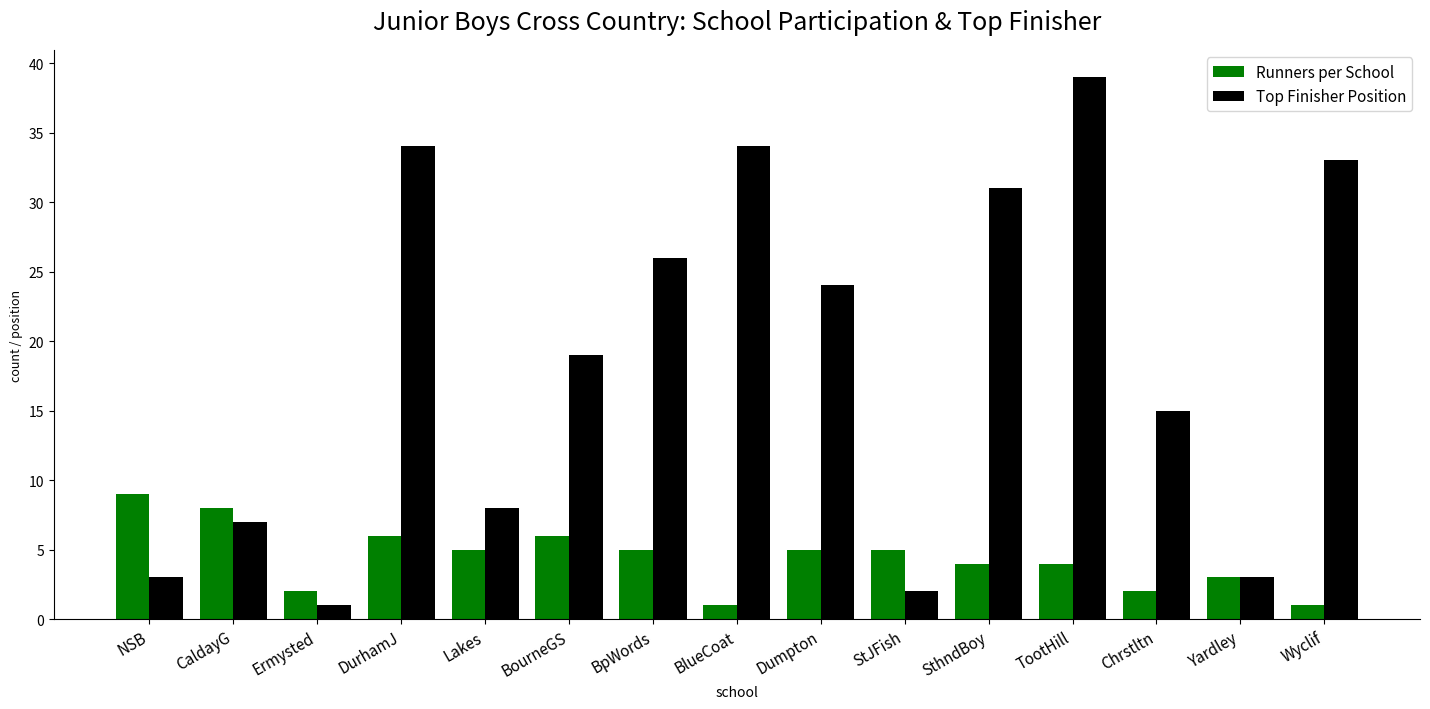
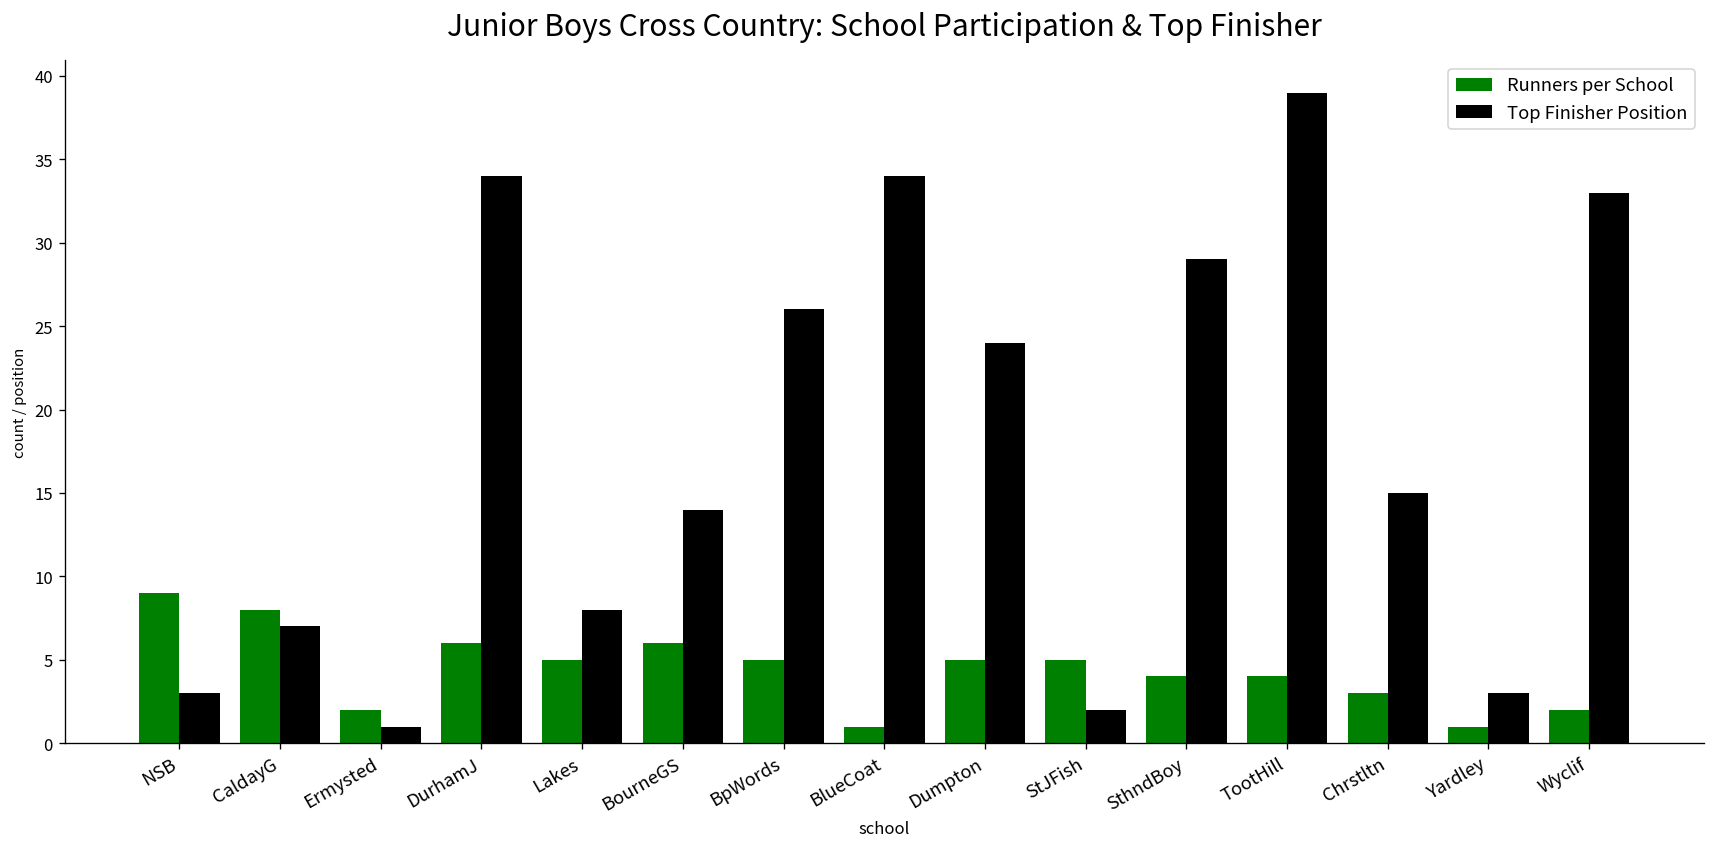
  {
    "Runners per School": {
      "NSB": 9,
      "CaldayG": 8,
      "Ermysted": 2,
      "DurhamJ": 6,
      "Lakes": 5,
      "BourneGS": 6,
      "BpWords": 5,
      "BlueCoat": 1,
      "Dumpton": 5,
      "StJFish": 5,
      "SthndBoy": 4,
      "TootHill": 4,
-     "Chrstltn": 2,
-     "Yardley": 3,
-     "Wyclif": 1
+     "Chrstltn": 3,
+     "Yardley": 1,
+     "Wyclif": 2
    },
    "Top Finisher Position": {
      "NSB": 3,
      "CaldayG": 7,
      "Ermysted": 1,
      "DurhamJ": 34,
      "Lakes": 8,
-     "BourneGS": 19,
+     "BourneGS": 14,
      "BpWords": 26,
      "BlueCoat": 34,
      "Dumpton": 24,
      "StJFish": 2,
-     "SthndBoy": 31,
+     "SthndBoy": 29,
      "TootHill": 39,
      "Chrstltn": 15,
      "Yardley": 3,
      "Wyclif": 33
    }
  }
